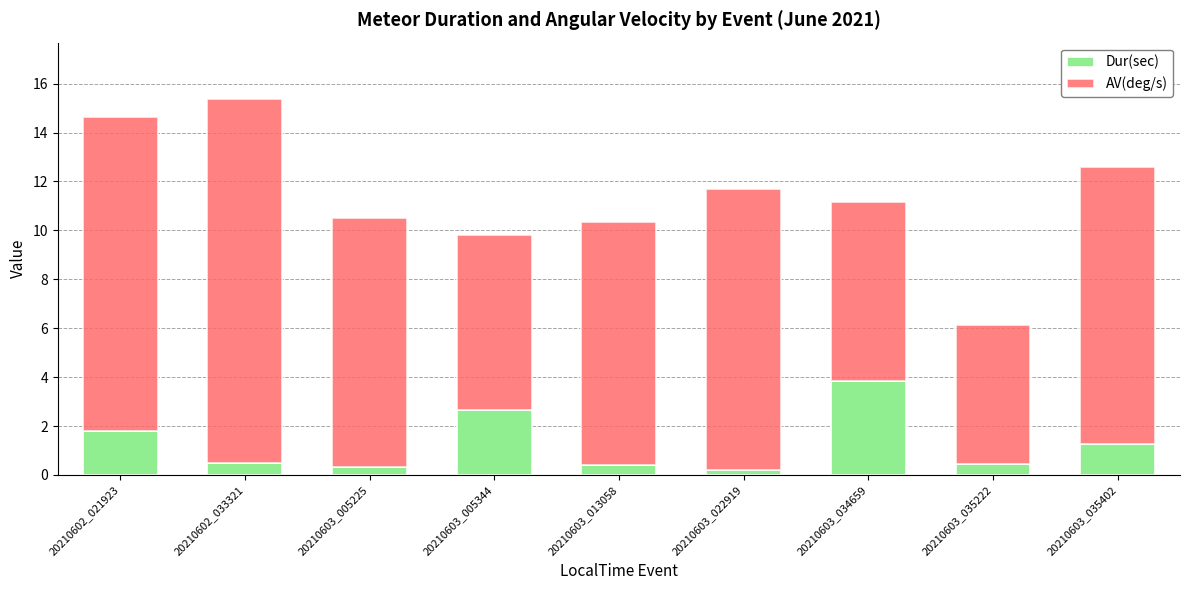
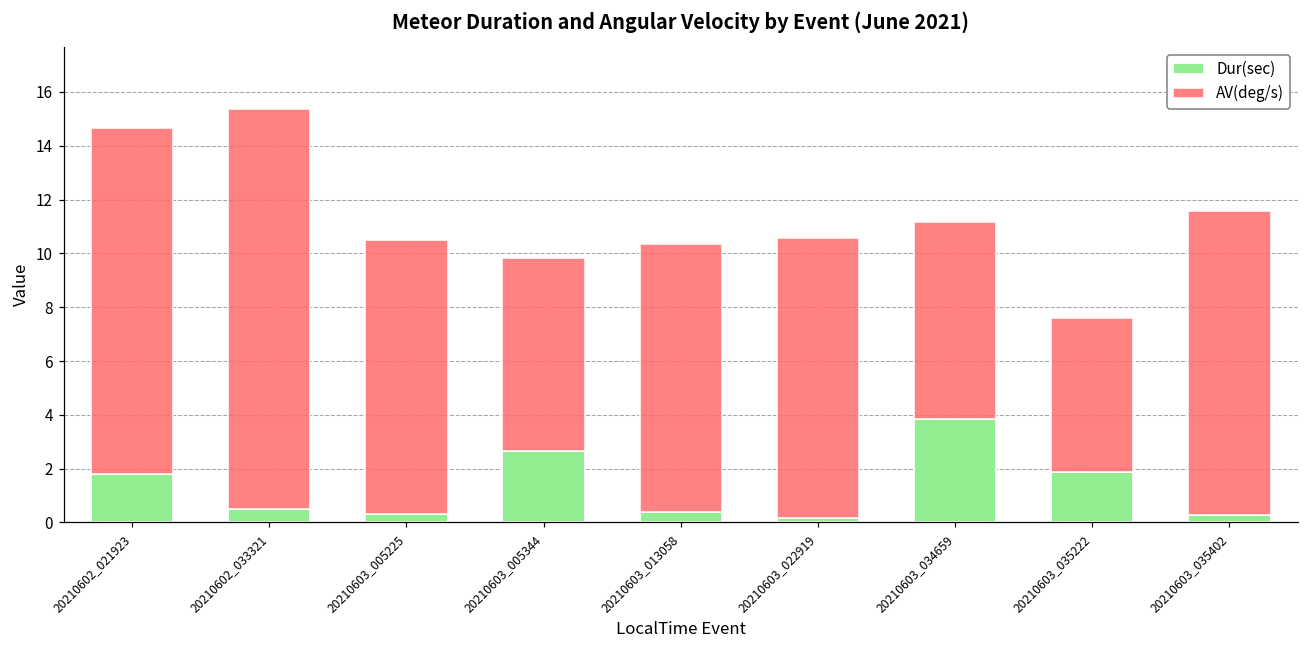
  {
    "Dur(sec)": {
      "20210602_021923": 1.8,
      "20210602_033321": 0.5,
      "20210603_005225": 0.3,
      "20210603_005344": 2.7,
      "20210603_013058": 0.4,
      "20210603_022919": 0.2,
      "20210603_034659": 3.9,
-     "20210603_035222": 0.4,
-     "20210603_035402": 1.3
+     "20210603_035222": 1.9,
+     "20210603_035402": 0.3
    },
    "AV(deg/s)": {
      "20210602_021923": 12.9,
      "20210602_033321": 14.9,
      "20210603_005225": 10.2,
      "20210603_005344": 7.2,
      "20210603_013058": 10.0,
-     "20210603_022919": 11.5,
+     "20210603_022919": 10.4,
      "20210603_034659": 7.3,
      "20210603_035222": 5.7,
      "20210603_035402": 11.3
    }
  }
